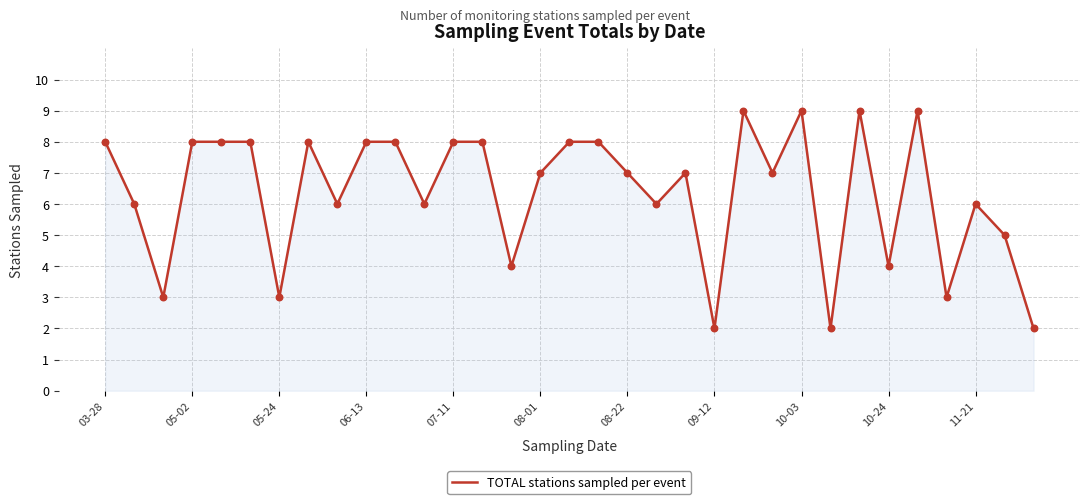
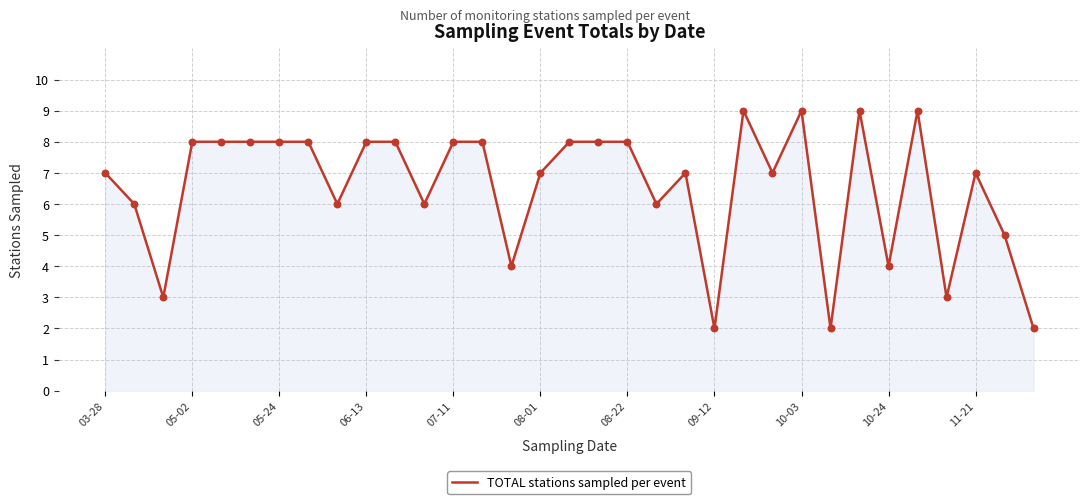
  {
-   "03-28": 8,
+   "03-28": 7,
    "05-02": 8,
-   "05-24": 3,
+   "05-24": 8,
    "06-13": 8,
    "07-11": 8,
    "08-01": 7,
-   "08-22": 7,
+   "08-22": 8,
    "09-12": 2,
    "10-03": 9,
    "10-24": 4,
-   "11-21": 6
+   "11-21": 7
  }
